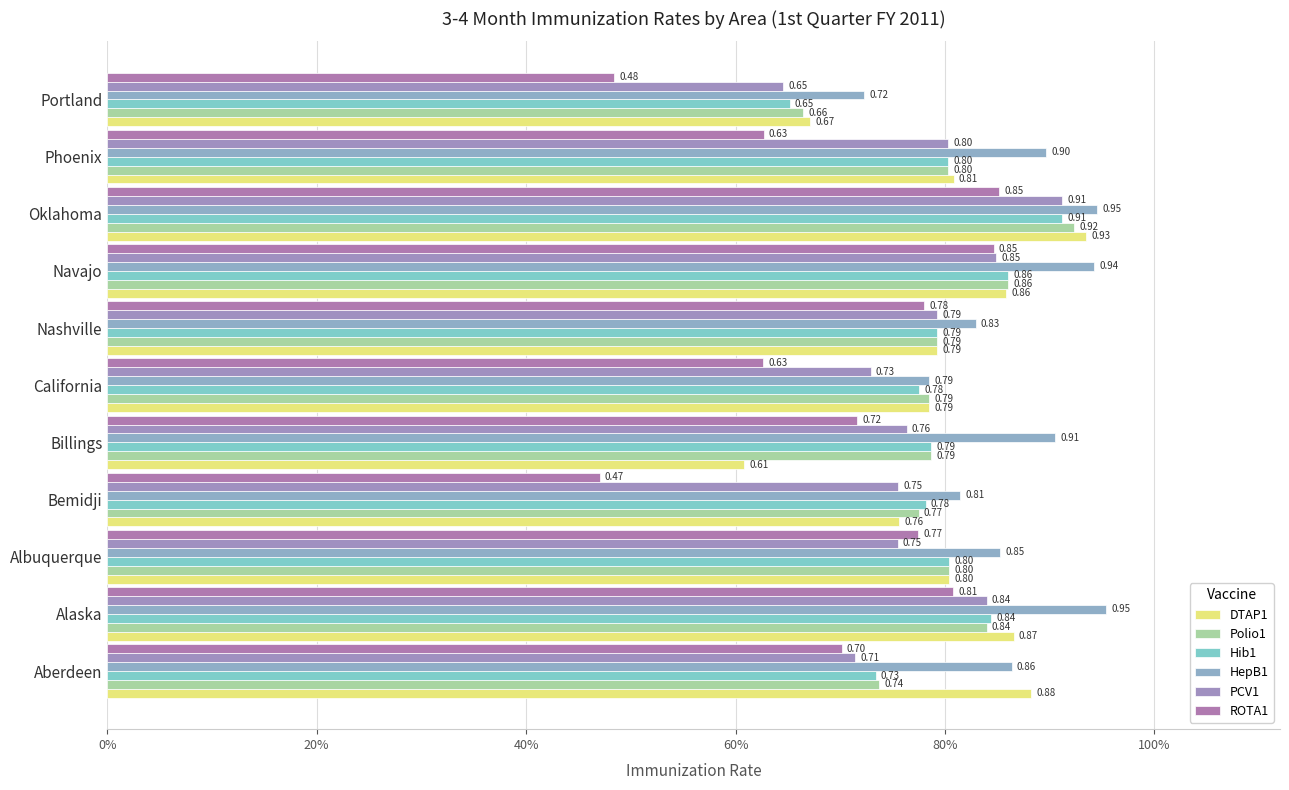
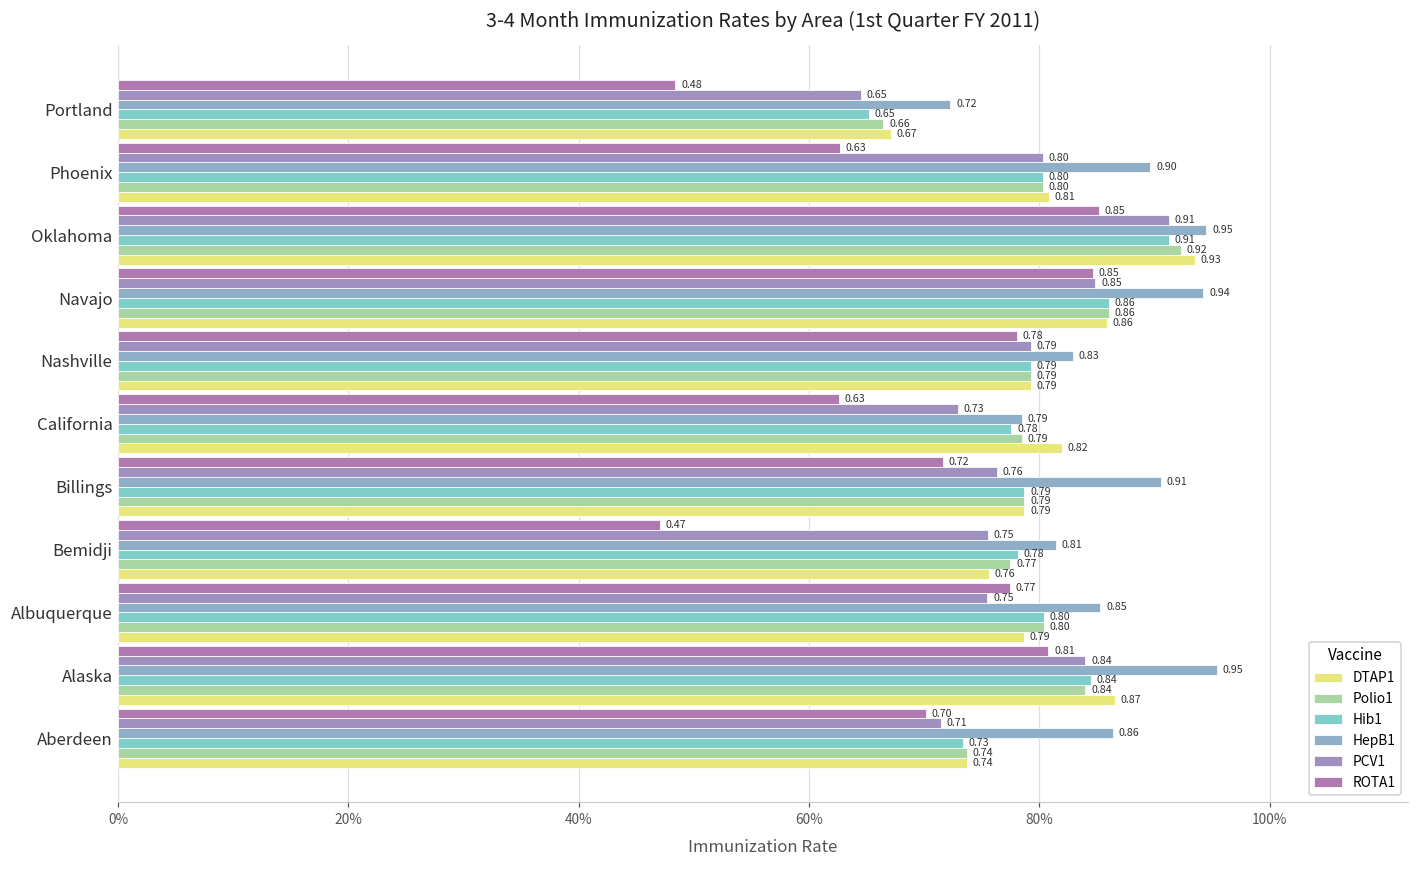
  {
    "DTAP1": {
      "Portland": 0.67,
      "Phoenix": 0.81,
      "Oklahoma": 0.93,
      "Navajo": 0.86,
      "Nashville": 0.79,
-     "California": 0.79,
-     "Billings": 0.61,
+     "California": 0.82,
+     "Billings": 0.79,
      "Bemidji": 0.76,
-     "Albuquerque": 0.80,
+     "Albuquerque": 0.79,
      "Alaska": 0.87,
-     "Aberdeen": 0.88
+     "Aberdeen": 0.74
    }
  }
